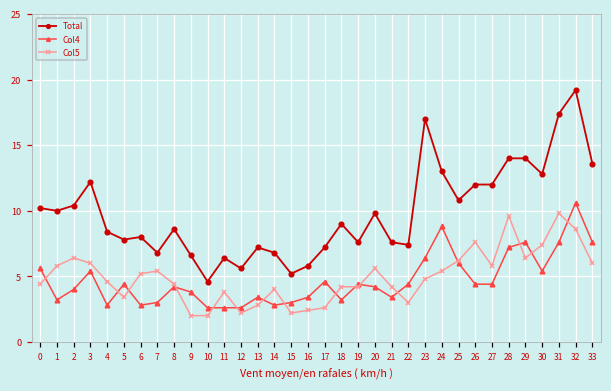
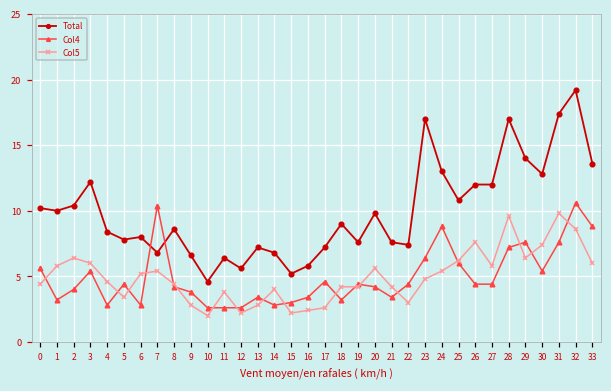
  {
    "Total": {
      "0": 10.2,
      "1": 10.0,
      "2": 10.4,
      "3": 12.2,
      "4": 8.4,
      "5": 7.8,
      "6": 8.0,
      "7": 6.8,
      "8": 8.6,
      "9": 6.6,
      "10": 4.6,
      "11": 6.4,
      "12": 5.6,
      "13": 7.2,
      "14": 6.8,
      "15": 5.2,
      "16": 5.8,
      "17": 7.2,
      "18": 9.0,
      "19": 7.6,
      "20": 9.8,
      "21": 7.6,
      "22": 7.4,
      "23": 17.0,
      "24": 13.0,
      "25": 10.8,
      "26": 12.0,
      "27": 12.0,
-     "28": 14.0,
+     "28": 17.0,
      "29": 14.0,
      "30": 12.8,
      "31": 17.4,
      "32": 19.2,
      "33": 13.6
    },
    "Col4": {
      "0": 5.6,
      "1": 3.2,
      "2": 4.0,
      "3": 5.4,
      "4": 2.8,
      "5": 4.4,
      "6": 2.8,
-     "7": 3.0,
+     "7": 10.4,
      "9": 3.8,
      "10": 2.6,
      "11": 2.6,
      "12": 2.6,
      "13": 3.4,
      "14": 2.8,
      "15": 3.0,
      "16": 3.4,
      "17": 4.6,
      "18": 3.2,
      "20": 4.2,
      "21": 3.4,
      "22": 4.4,
      "23": 6.4,
      "24": 8.8,
      "26": 4.4,
      "27": 4.4,
      "28": 7.2,
      "29": 7.6,
      "30": 5.4,
      "31": 7.6,
      "32": 10.6,
-     "33": 7.6
+     "33": 8.8
    },
    "Col5": {
      "0": 4.4,
      "1": 5.8,
      "2": 6.4,
      "3": 6.0,
      "4": 4.6,
      "5": 3.4,
      "6": 5.2,
      "7": 5.4,
-     "9": 2.0,
+     "9": 2.8,
      "10": 2.0,
      "11": 3.8,
      "12": 2.2,
      "13": 2.8,
      "14": 4.0,
      "15": 2.2,
      "16": 2.4,
      "17": 2.6,
      "18": 4.2,
      "20": 5.6,
      "21": 4.2,
      "22": 3.0,
      "23": 4.8,
      "24": 5.4,
      "26": 7.6,
      "27": 5.8,
      "28": 9.6,
      "29": 6.4,
      "30": 7.4,
      "31": 9.8,
      "32": 8.6,
      "33": 6.0
    }
  }
